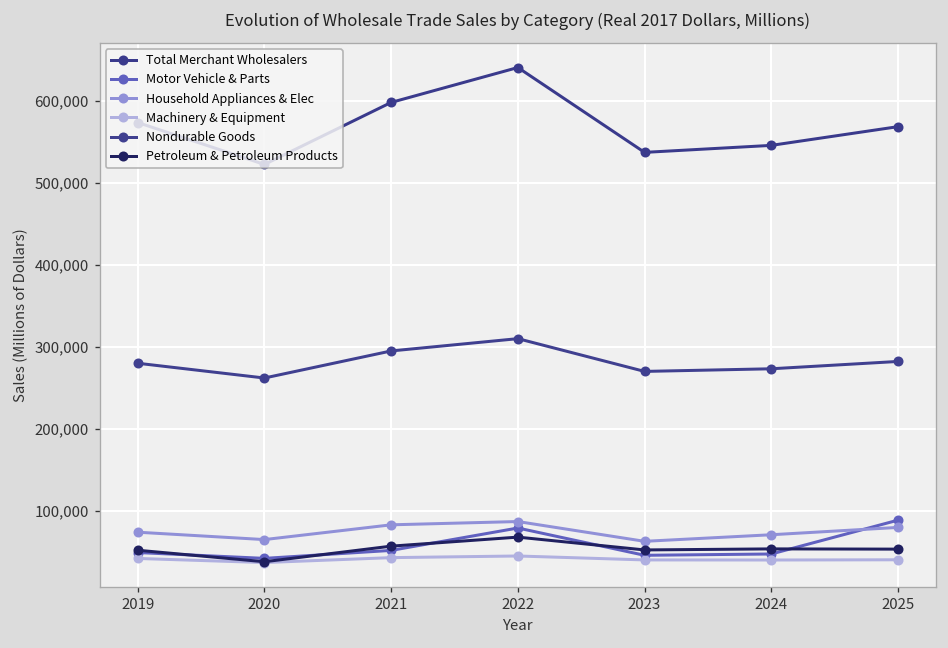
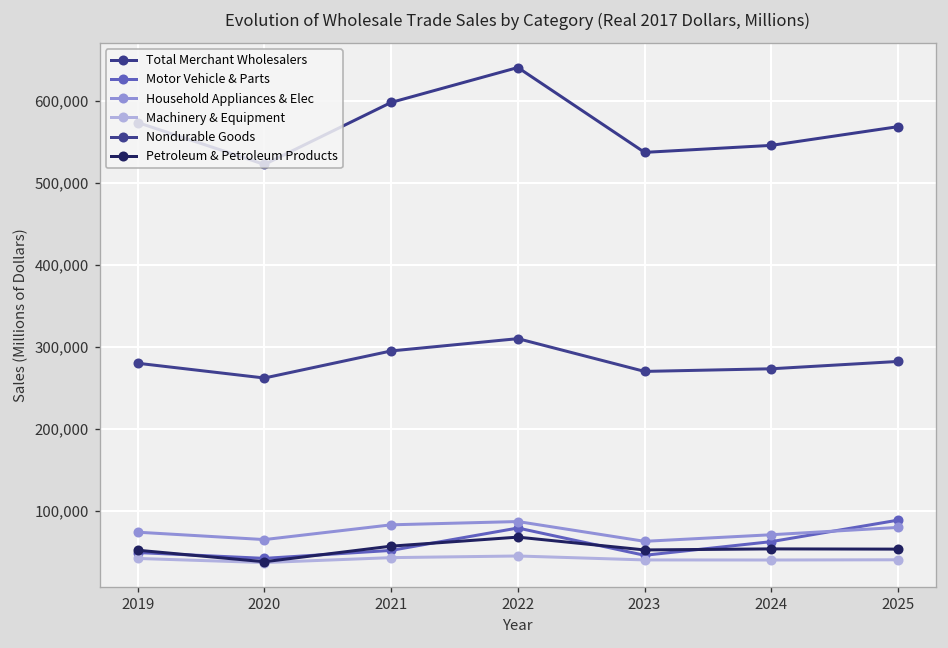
  {
    "Motor Vehicle & Parts": {
      "2020": "40,000",
      "2021": "50,000",
      "2022": "80,000",
      "2023": "50,000",
-     "2024": "50,000",
+     "2024": "60,000",
      "2025": "90,000"
    }
  }
